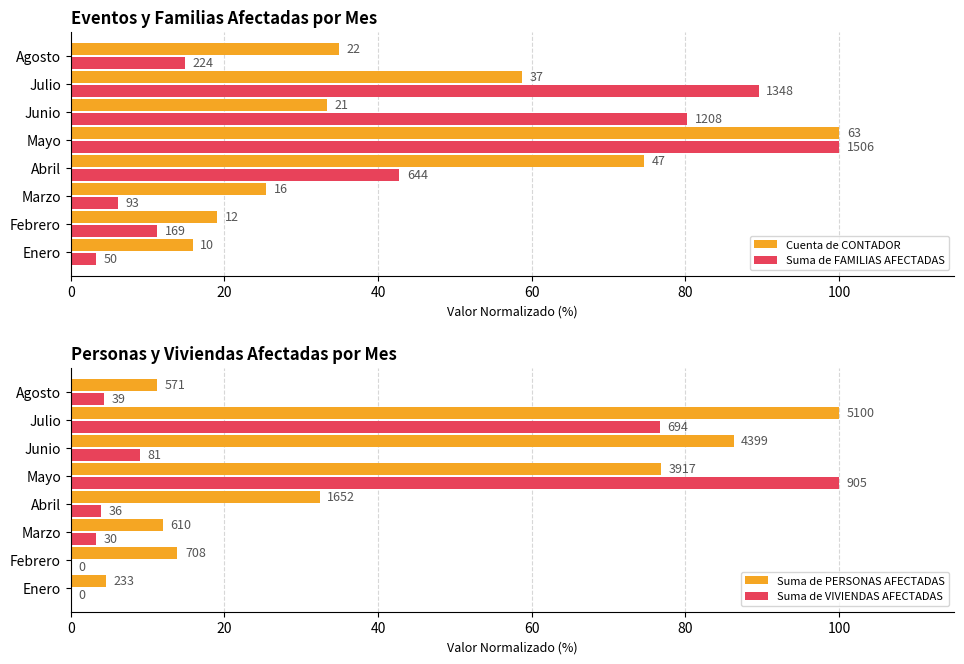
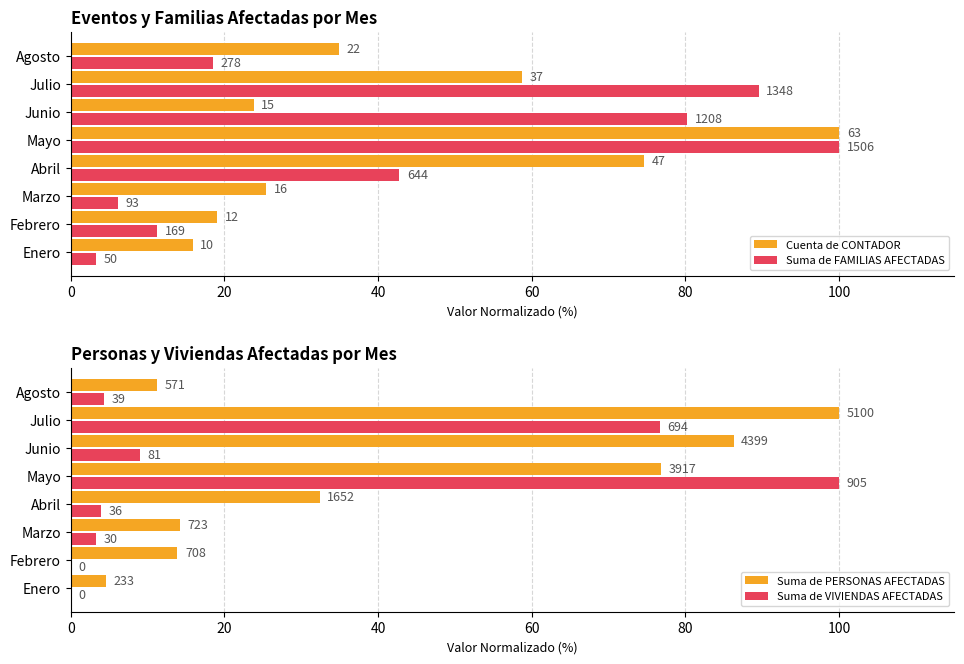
  {
    "Eventos y Familias Afectadas por Mes": {
      "Cuenta de CONTADOR": {
-       "Junio": 21
+       "Junio": 15
      },
      "Suma de FAMILIAS AFECTADAS": {
-       "Agosto": 224
+       "Agosto": 278
      }
    },
    "Personas y Viviendas Afectadas por Mes": {
      "Suma de PERSONAS AFECTADAS": {
-       "Marzo": 610
+       "Marzo": 723
      },
      "Suma de VIVIENDAS AFECTADAS": {
        "Febrero": 0,
        "Enero": 0
      }
    }
  }
